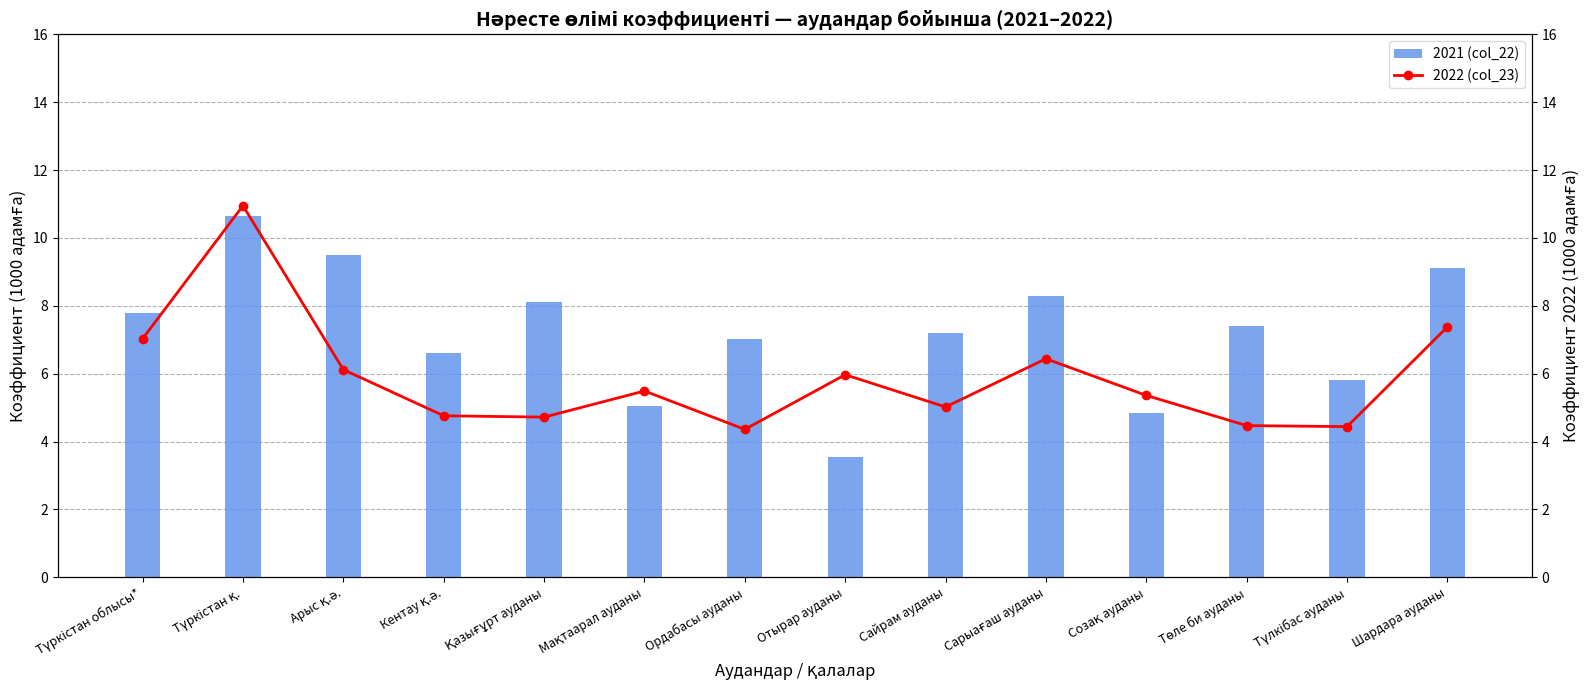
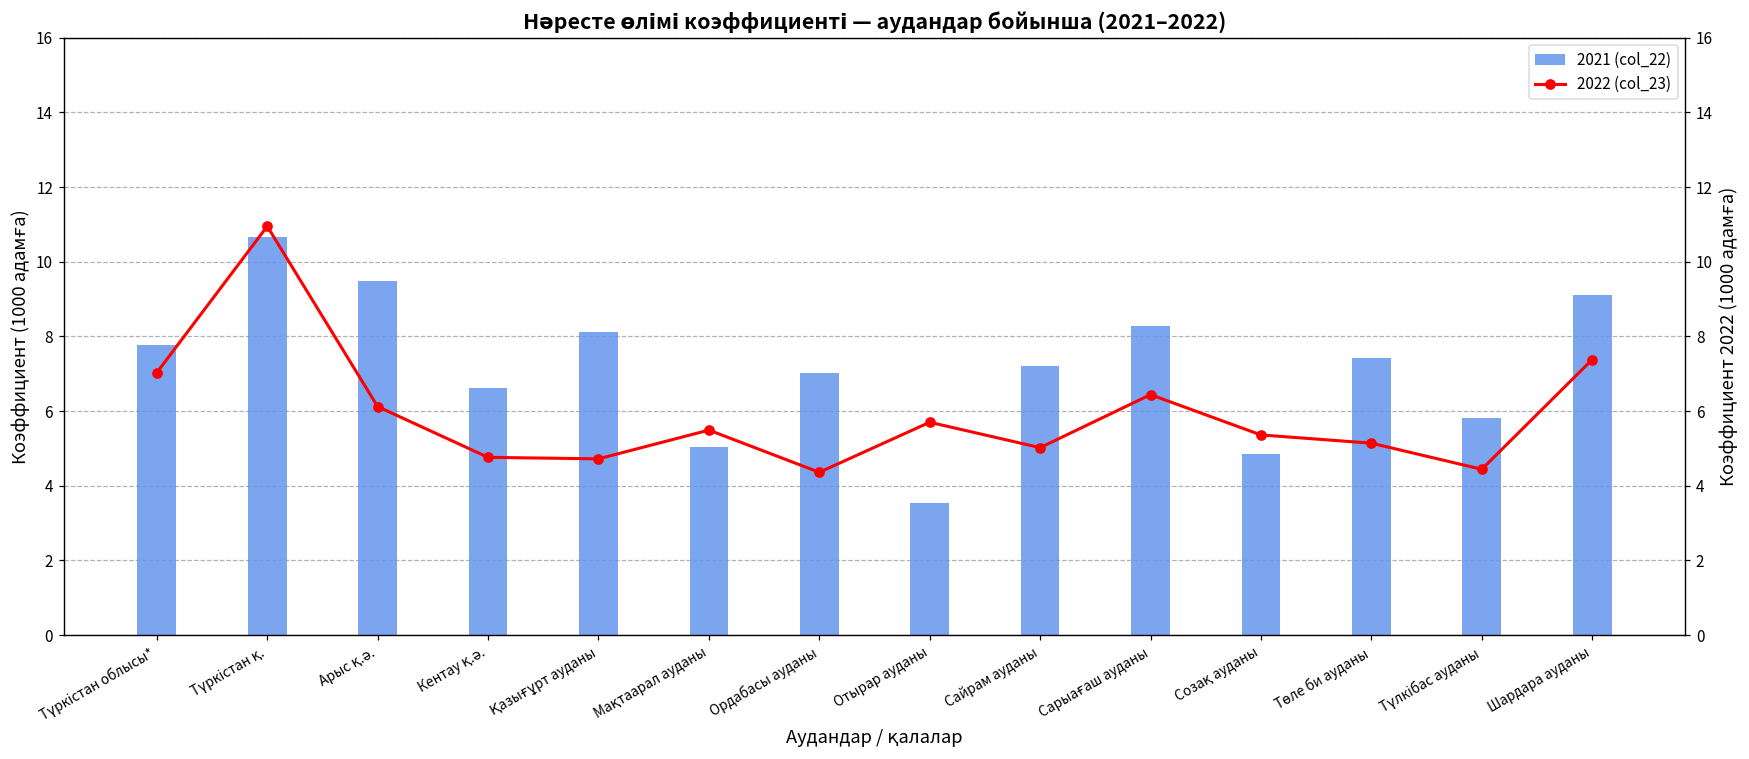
  {
    "2021 (col_22)": {
      "Түркістан облысы*": 7.8,
      "Түркістан қ.": 10.7,
      "Арыс қ.ә.": 9.5,
      "Кентау қ.ә.": 6.6,
      "Қазығұрт ауданы": 8.1,
      "Мақтаарал ауданы": 5.1,
      "Ордабасы ауданы": 7.0,
      "Отырар ауданы": 3.6,
      "Сайрам ауданы": 7.2,
      "Сарыағаш ауданы": 8.3,
      "Созақ ауданы": 4.8,
      "Төле би ауданы": 7.4,
      "Түлкібас ауданы": 5.8,
      "Шардара ауданы": 9.1
    },
    "2022 (col_23)": {
      "Түркістан облысы*": 7.0,
      "Түркістан қ.": 11.0,
      "Арыс қ.ә.": 6.1,
      "Кентау қ.ә.": 4.8,
      "Қазығұрт ауданы": 4.7,
      "Мақтаарал ауданы": 5.5,
      "Ордабасы ауданы": 4.4,
-     "Отырар ауданы": 6.0,
+     "Отырар ауданы": 5.7,
      "Сайрам ауданы": 5.0,
      "Сарыағаш ауданы": 6.4,
      "Созақ ауданы": 5.4,
-     "Төле би ауданы": 4.5,
+     "Төле би ауданы": 5.1,
      "Түлкібас ауданы": 4.4,
      "Шардара ауданы": 7.4
    }
  }
